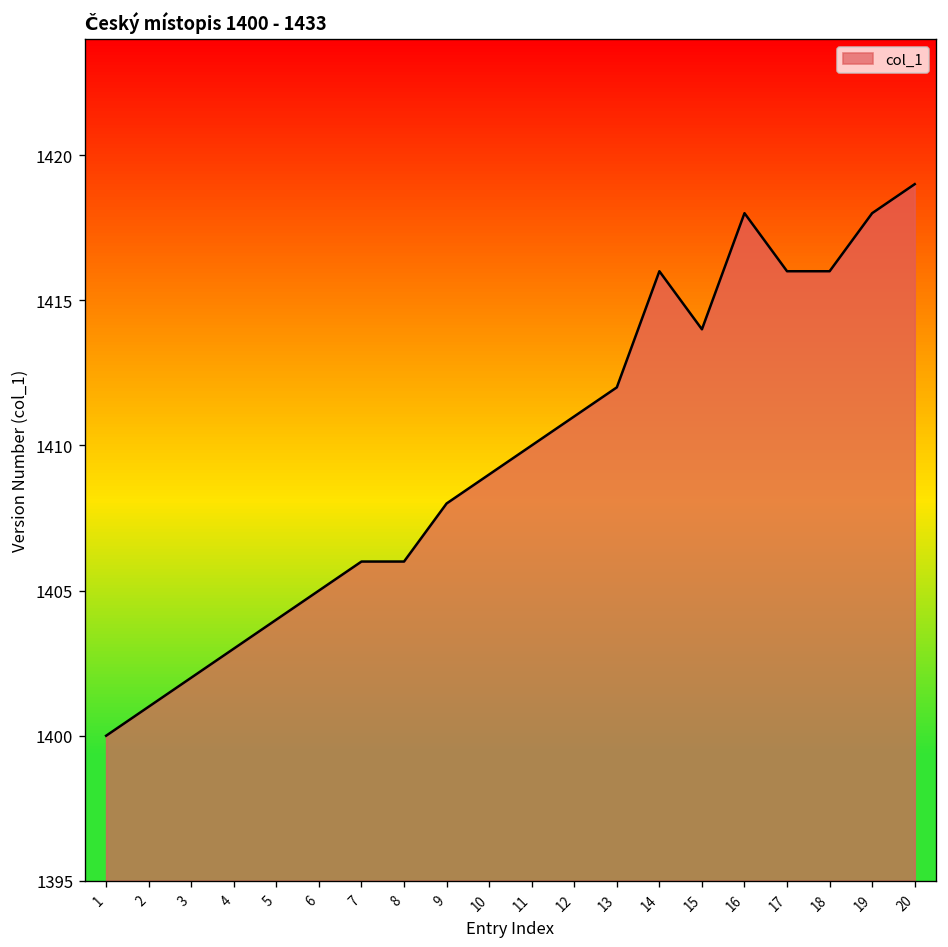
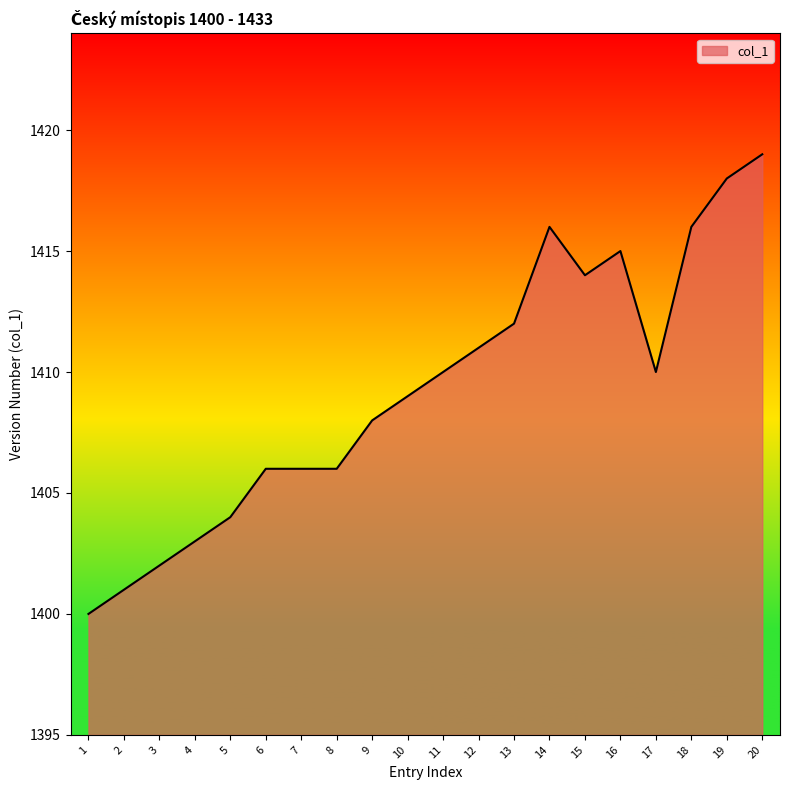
  {
    "1": 1400,
    "2": 1401,
    "3": 1402,
    "4": 1403,
    "5": 1404,
-   "6": 1405,
+   "6": 1406,
    "7": 1406,
    "8": 1406,
    "9": 1408,
    "10": 1409,
    "11": 1410,
    "12": 1411,
    "13": 1412,
    "14": 1416,
    "15": 1414,
-   "16": 1418,
-   "17": 1416,
+   "16": 1415,
+   "17": 1410,
    "18": 1416,
    "19": 1418,
    "20": 1419
  }
